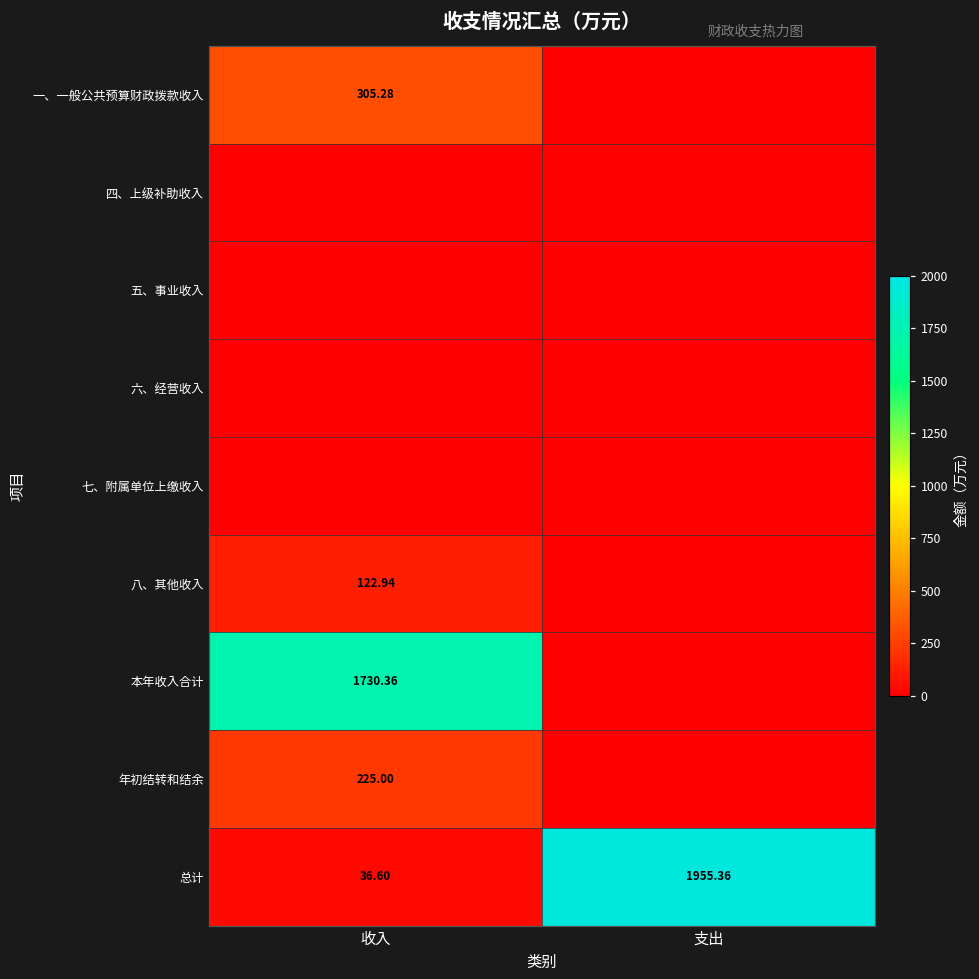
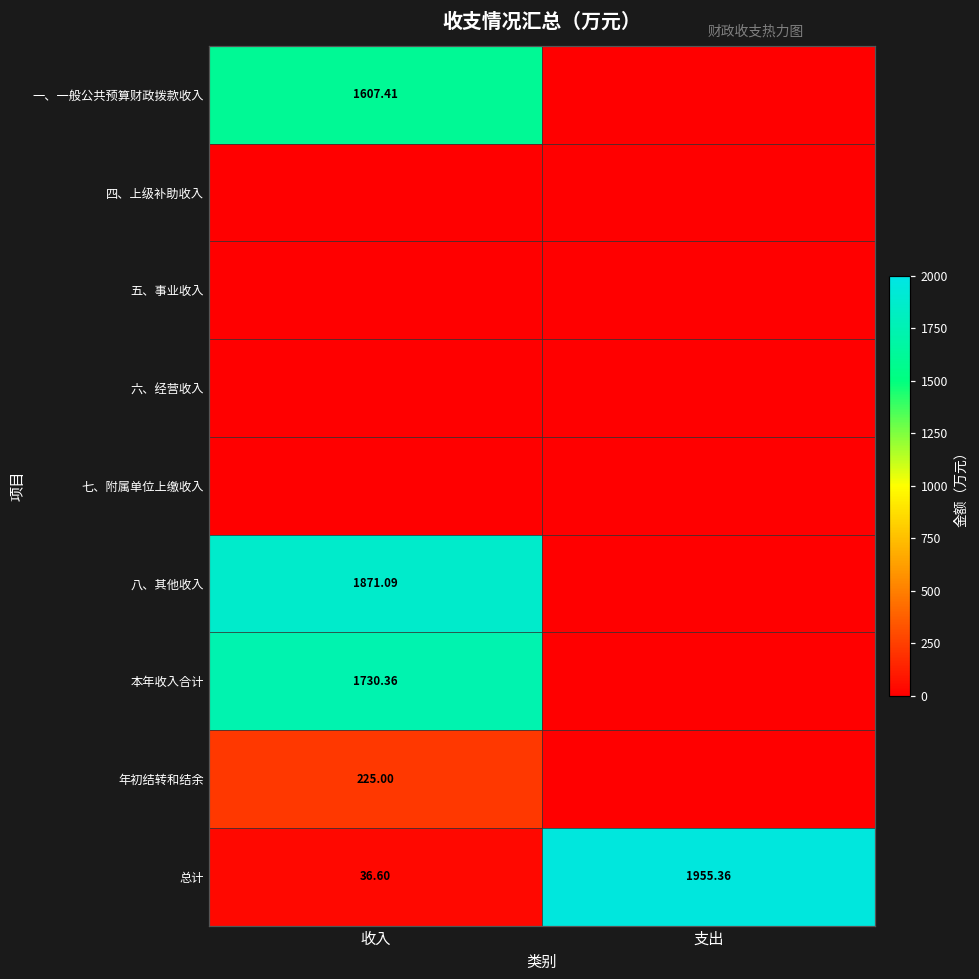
  {
    "一、一般公共预算财政拨款收入": {
-     "收入": 305.28
+     "收入": 1607.41
    },
    "八、其他收入": {
-     "收入": 122.94
+     "收入": 1871.09
    },
    "本年收入合计": {
      "收入": 1730.36
    },
    "年初结转和结余": {
      "收入": 225.00
    },
    "总计": {
      "收入": 36.60,
      "支出": 1955.36
    }
  }
